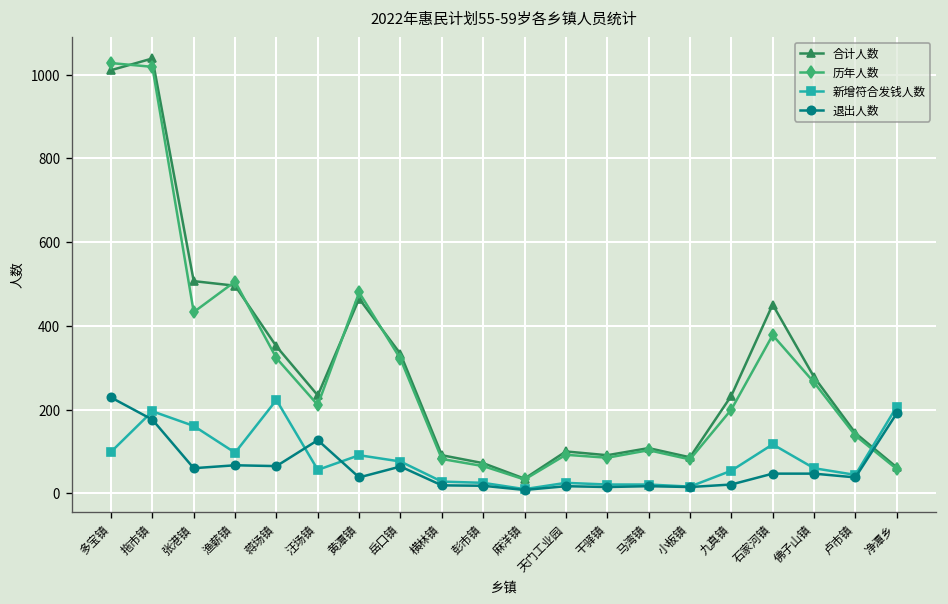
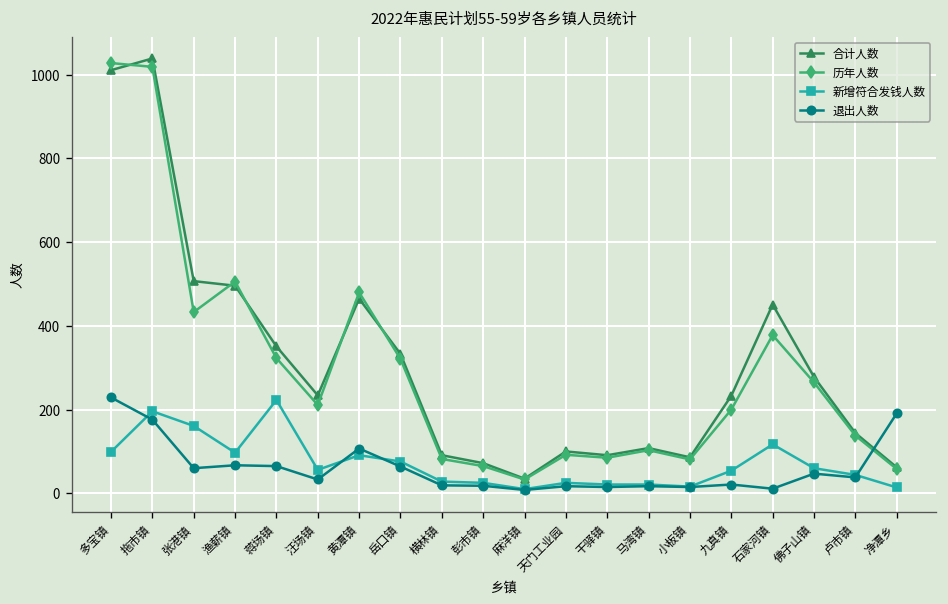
  {
    "新增符合发钱人数": {
      "多宝镇": 100,
      "拖市镇": 200,
      "张港镇": 160,
      "渔薪镇": 100,
      "蒋场镇": 220,
      "汪场镇": 60,
      "黄潭镇": 90,
      "岳口镇": 80,
      "横林镇": 30,
      "天门工业园": 30,
      "九真镇": 50,
      "石家河镇": 120,
      "佛子山镇": 60,
-     "净潭乡": 210
+     "净潭乡": 10
    },
    "退出人数": {
      "多宝镇": 230,
      "拖市镇": 180,
      "张港镇": 60,
      "渔薪镇": 70,
      "蒋场镇": 70,
-     "汪场镇": 130,
-     "黄潭镇": 40,
+     "汪场镇": 30,
+     "黄潭镇": 110,
      "岳口镇": 60,
      "横林镇": 20,
      "天门工业园": 20,
      "九真镇": 20,
-     "石家河镇": 50,
+     "石家河镇": 10,
      "佛子山镇": 50,
      "净潭乡": 190
    }
  }
